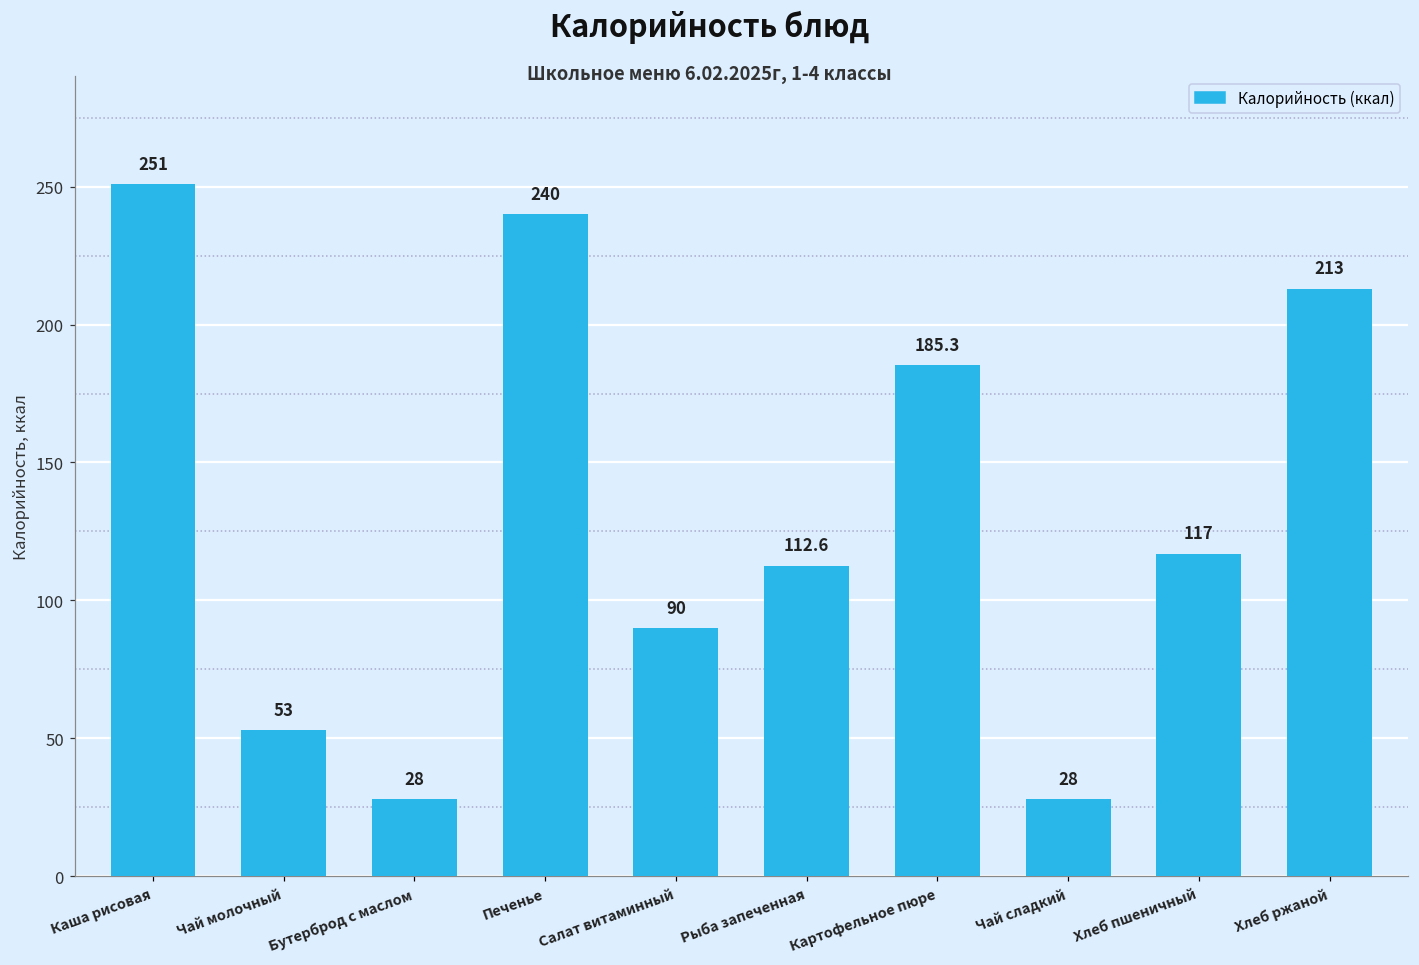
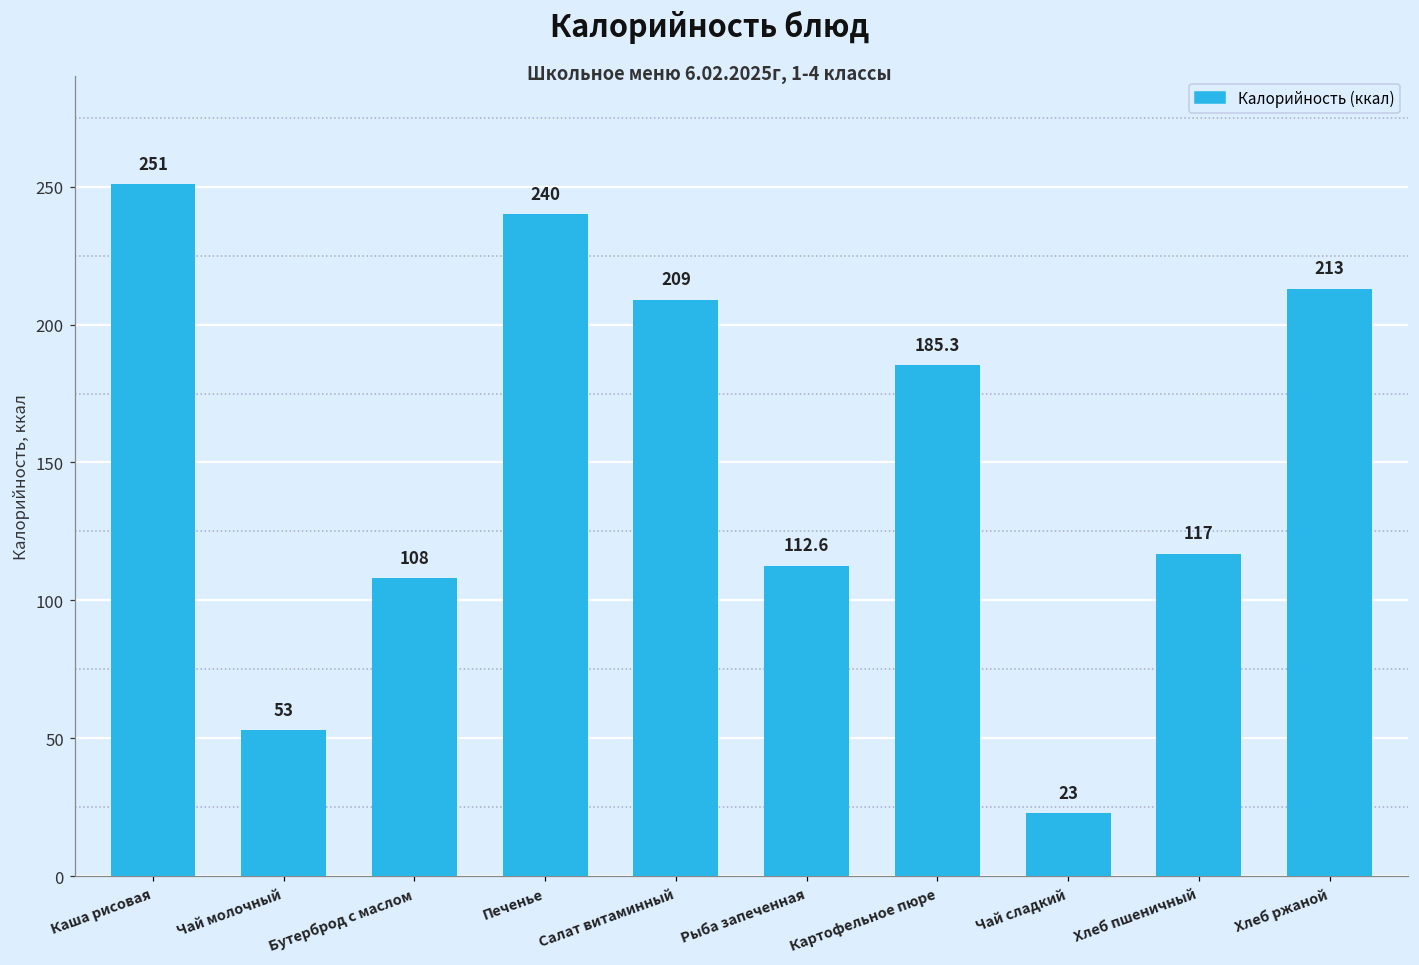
  {
    "Каша рисовая": 251,
    "Чай молочный": 53,
-   "Бутерброд с маслом": 28,
+   "Бутерброд с маслом": 108,
    "Печенье": 240,
-   "Салат витаминный": 90,
+   "Салат витаминный": 209,
    "Рыба запеченная": 112.6,
    "Картофельное пюре": 185.3,
-   "Чай сладкий": 28,
+   "Чай сладкий": 23,
    "Хлеб пшеничный": 117,
    "Хлеб ржаной": 213
  }
